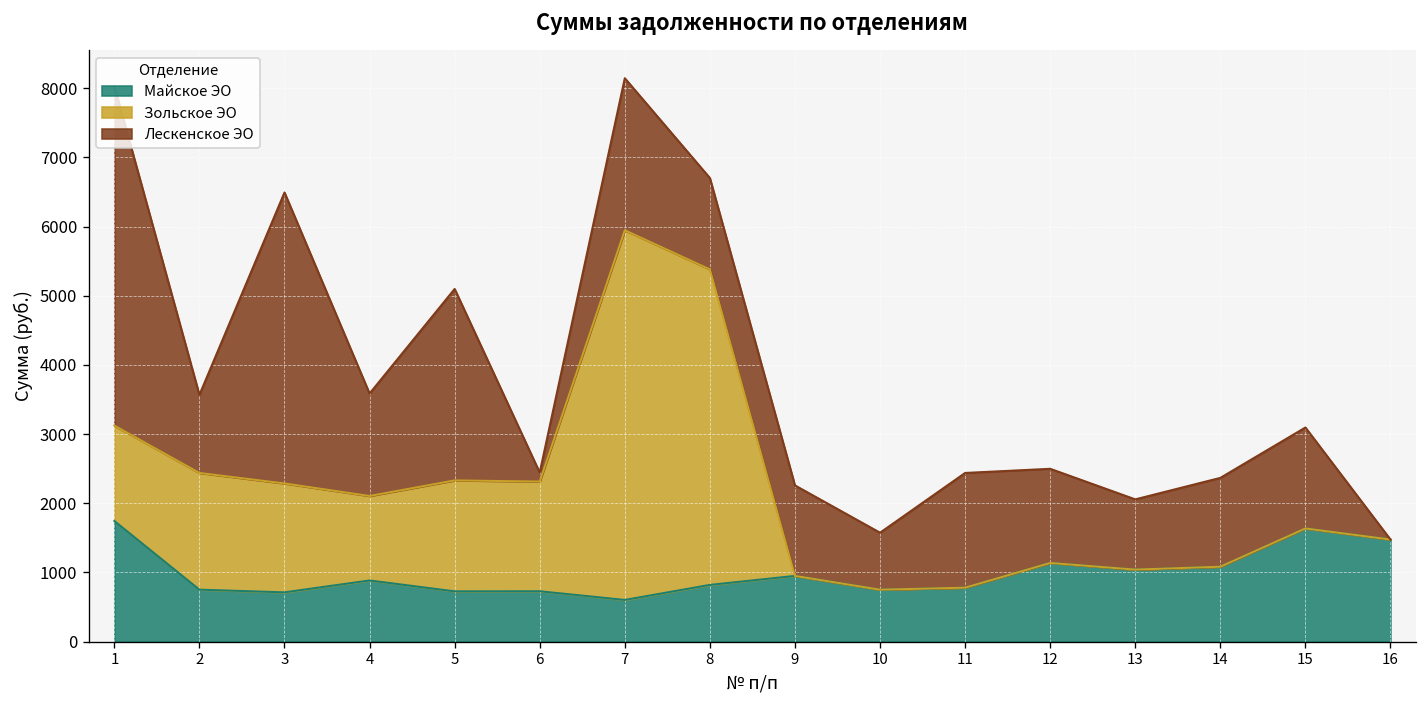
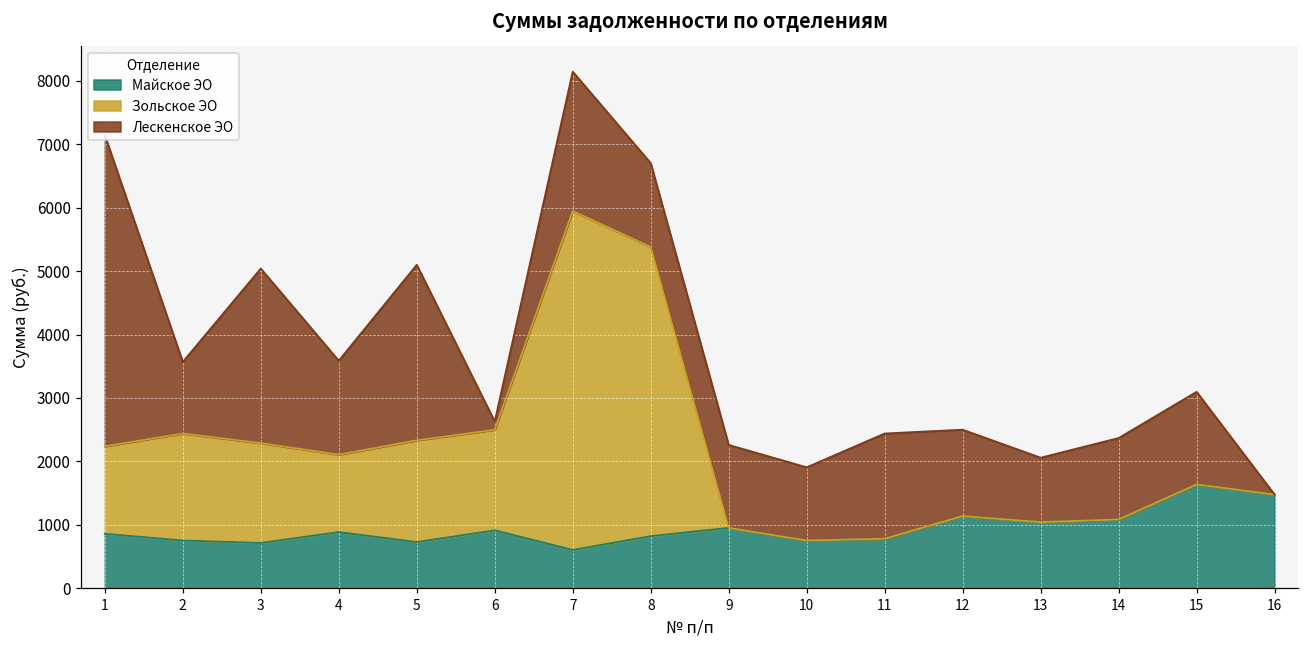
  {
    "Майское ЭО": {
-     "1": 1700,
+     "1": 900,
      "2": 800,
      "3": 700,
      "4": 900,
      "5": 700,
-     "6": 700,
+     "6": 900,
      "7": 600,
      "8": 800
    },
    "Зольское ЭО": {
      "1": 1400,
      "2": 1700,
      "3": 1600,
      "4": 1200,
      "5": 1600,
      "6": 1600,
      "7": 5300,
      "8": 4600
    },
    "Лескенское ЭО": {
      "2": 1100,
-     "3": 4200,
+     "3": 2800,
      "4": 1500,
      "5": 2800,
      "6": 100,
      "7": 2200,
      "8": 1300,
      "9": 1300,
-     "10": 800,
+     "10": 1200,
      "11": 1700,
      "12": 1400,
      "13": 1000,
      "14": 1300,
      "15": 1500
    }
  }
